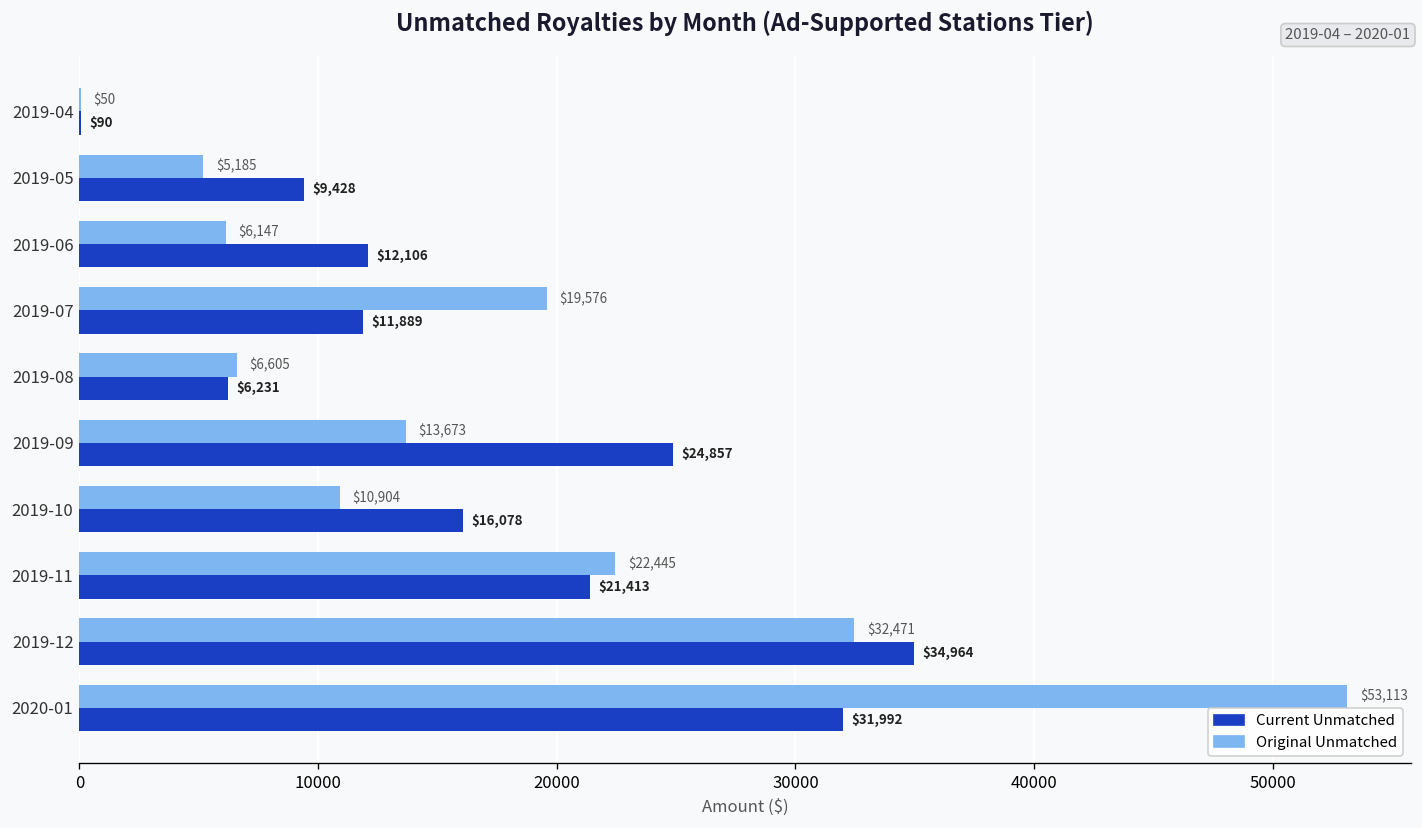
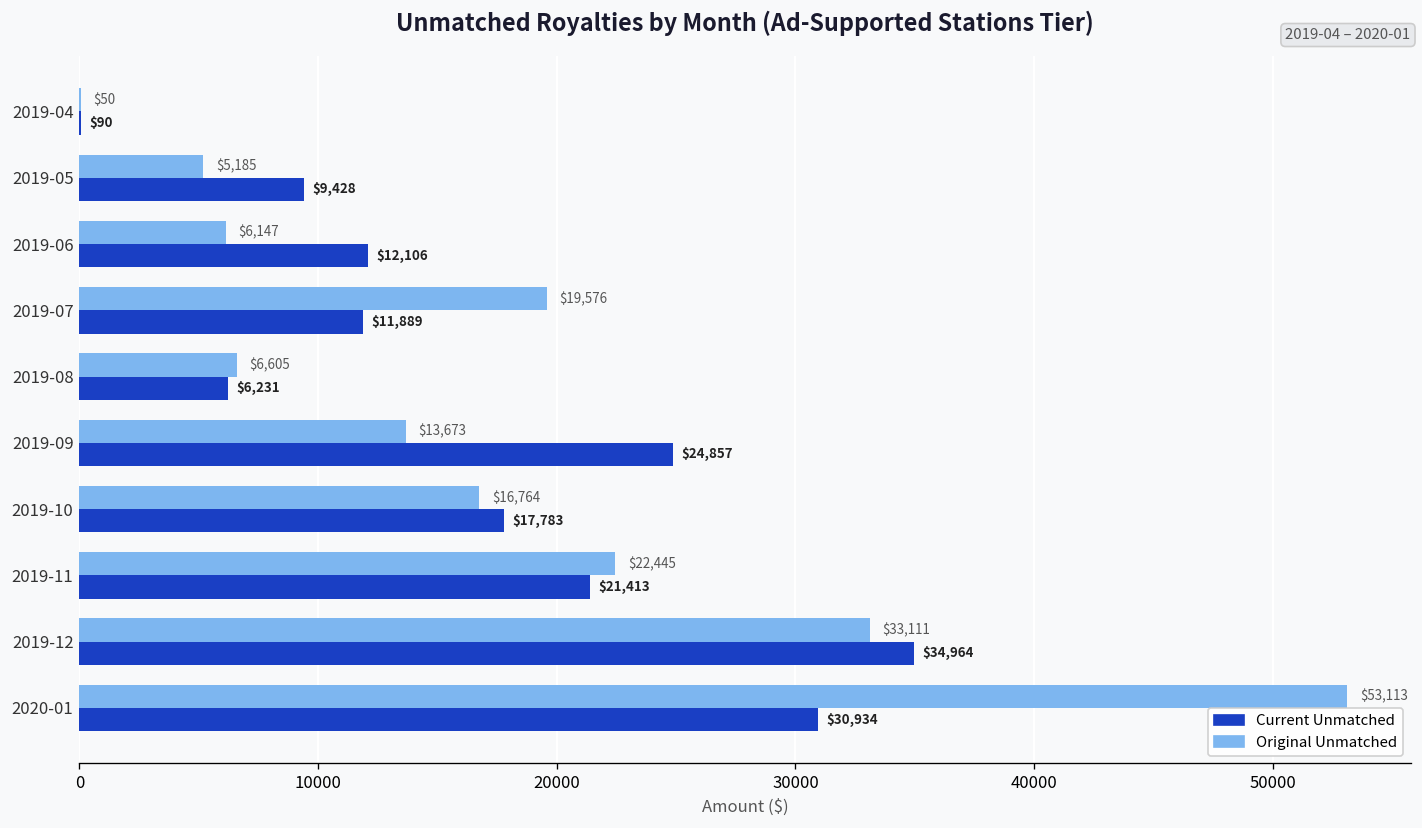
  {
    "Current Unmatched": {
      "2019-04": "$90",
      "2019-05": "$9,428",
      "2019-06": "$12,106",
      "2019-07": "$11,889",
      "2019-08": "$6,231",
      "2019-09": "$24,857",
-     "2019-10": "$16,078",
+     "2019-10": "$17,783",
      "2019-11": "$21,413",
      "2019-12": "$34,964",
-     "2020-01": "$31,992"
+     "2020-01": "$30,934"
    },
    "Original Unmatched": {
      "2019-04": "$50",
      "2019-05": "$5,185",
      "2019-06": "$6,147",
      "2019-07": "$19,576",
      "2019-08": "$6,605",
      "2019-09": "$13,673",
-     "2019-10": "$10,904",
+     "2019-10": "$16,764",
      "2019-11": "$22,445",
-     "2019-12": "$32,471",
+     "2019-12": "$33,111",
      "2020-01": "$53,113"
    }
  }
